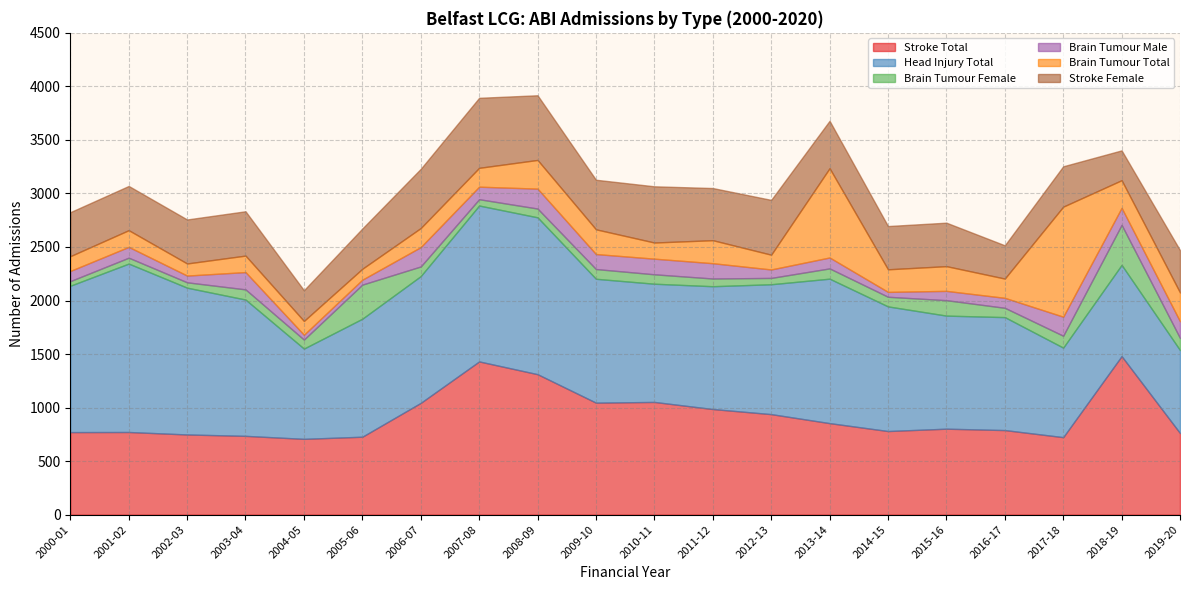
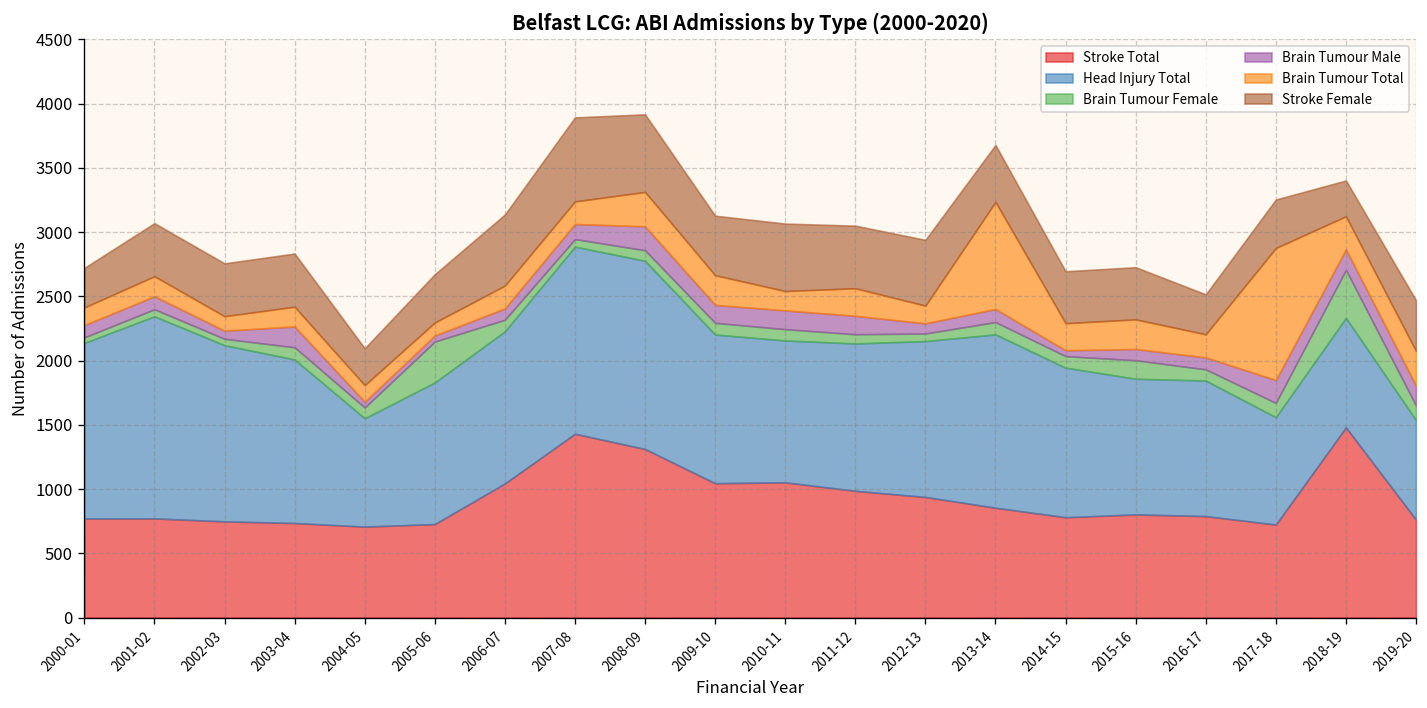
  {
    "Stroke Total": {
      "2000-01": 770,
      "2001-02": 770,
      "2002-03": 750,
      "2003-04": 740,
      "2004-05": 710,
      "2005-06": 730,
      "2006-07": 1040,
      "2007-08": 1430,
      "2008-09": 1310,
      "2009-10": 1050,
      "2010-11": 1050,
      "2011-12": 990,
      "2012-13": 940,
      "2013-14": 860,
      "2014-15": 780,
      "2015-16": 800,
      "2016-17": 790,
      "2017-18": 720,
      "2018-19": 1480,
      "2019-20": 760
    },
    "Head Injury Total": {
      "2000-01": 1370,
      "2001-02": 1570,
      "2002-03": 1370,
      "2003-04": 1270,
      "2004-05": 840,
      "2005-06": 1100,
      "2006-07": 1180,
      "2007-08": 1460,
      "2008-09": 1470,
      "2009-10": 1160,
      "2010-11": 1100,
      "2011-12": 1150,
      "2012-13": 1210,
      "2013-14": 1350,
      "2014-15": 1160,
      "2015-16": 1060,
      "2016-17": 1060,
      "2017-18": 840,
      "2018-19": 850,
      "2019-20": 780
    },
    "Brain Tumour Female": {
      "2000-01": 40,
      "2001-02": 60,
      "2002-03": 50,
      "2003-04": 100,
      "2004-05": 80,
      "2005-06": 320,
      "2006-07": 90,
      "2007-08": 60,
      "2008-09": 80,
      "2009-10": 90,
      "2010-11": 90,
      "2011-12": 70,
      "2012-13": 60,
      "2013-14": 100,
      "2014-15": 90,
      "2015-16": 140,
      "2016-17": 90,
      "2017-18": 110,
      "2018-19": 370,
      "2019-20": 110
    },
    "Brain Tumour Male": {
      "2000-01": 100,
      "2001-02": 100,
      "2002-03": 60,
      "2003-04": 160,
      "2004-05": 50,
      "2005-06": 50,
-     "2006-07": 180,
+     "2006-07": 90,
      "2007-08": 120,
      "2008-09": 190,
      "2009-10": 140,
      "2010-11": 150,
      "2011-12": 140,
      "2012-13": 80,
      "2013-14": 100,
      "2014-15": 50,
      "2015-16": 90,
      "2016-17": 90,
      "2017-18": 180,
      "2018-19": 160,
      "2019-20": 160
    },
    "Brain Tumour Total": {
      "2000-01": 140,
      "2001-02": 160,
      "2002-03": 110,
      "2003-04": 150,
      "2004-05": 130,
      "2005-06": 100,
      "2006-07": 180,
      "2007-08": 180,
      "2008-09": 270,
      "2009-10": 230,
      "2010-11": 150,
      "2011-12": 220,
      "2012-13": 140,
      "2013-14": 830,
      "2014-15": 210,
      "2015-16": 230,
      "2016-17": 180,
      "2017-18": 1030,
      "2018-19": 260,
      "2019-20": 270
    },
    "Stroke Female": {
-     "2000-01": 410,
+     "2000-01": 310,
      "2001-02": 410,
      "2002-03": 410,
      "2003-04": 410,
      "2004-05": 290,
      "2005-06": 380,
      "2006-07": 550,
      "2007-08": 650,
      "2008-09": 600,
      "2009-10": 460,
      "2010-11": 530,
      "2011-12": 490,
      "2012-13": 510,
      "2013-14": 440,
      "2014-15": 400,
      "2015-16": 410,
      "2016-17": 310,
      "2017-18": 380,
      "2018-19": 280,
      "2019-20": 400
    }
  }
